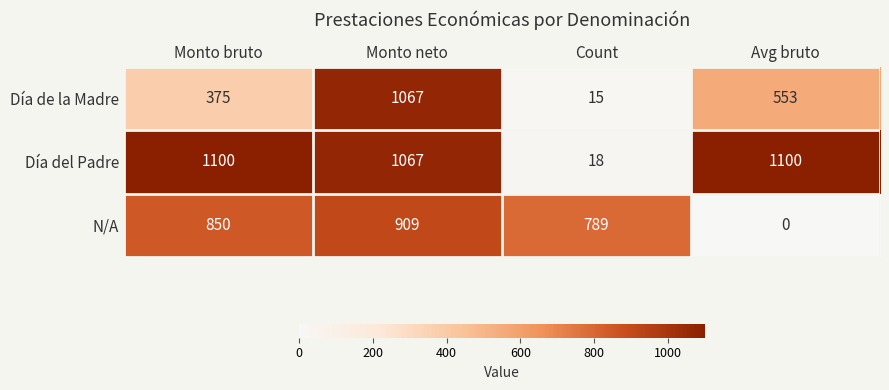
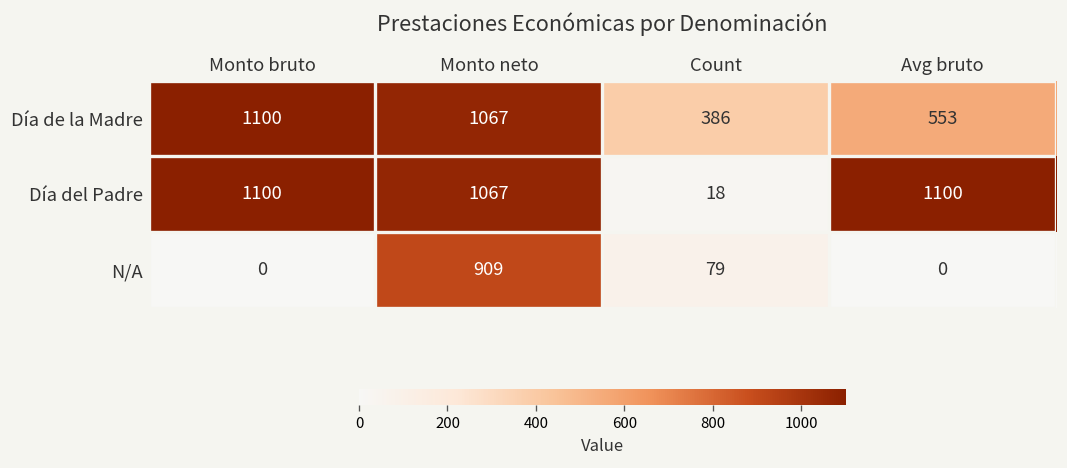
  {
    "Día de la Madre": {
-     "Monto bruto": 375,
+     "Monto bruto": 1100,
      "Monto neto": 1067,
-     "Count": 15,
+     "Count": 386,
      "Avg bruto": 553
    },
    "Día del Padre": {
      "Monto bruto": 1100,
      "Monto neto": 1067,
      "Count": 18,
      "Avg bruto": 1100
    },
    "N/A": {
-     "Monto bruto": 850,
+     "Monto bruto": 0,
      "Monto neto": 909,
-     "Count": 789,
+     "Count": 79,
      "Avg bruto": 0
    }
  }
